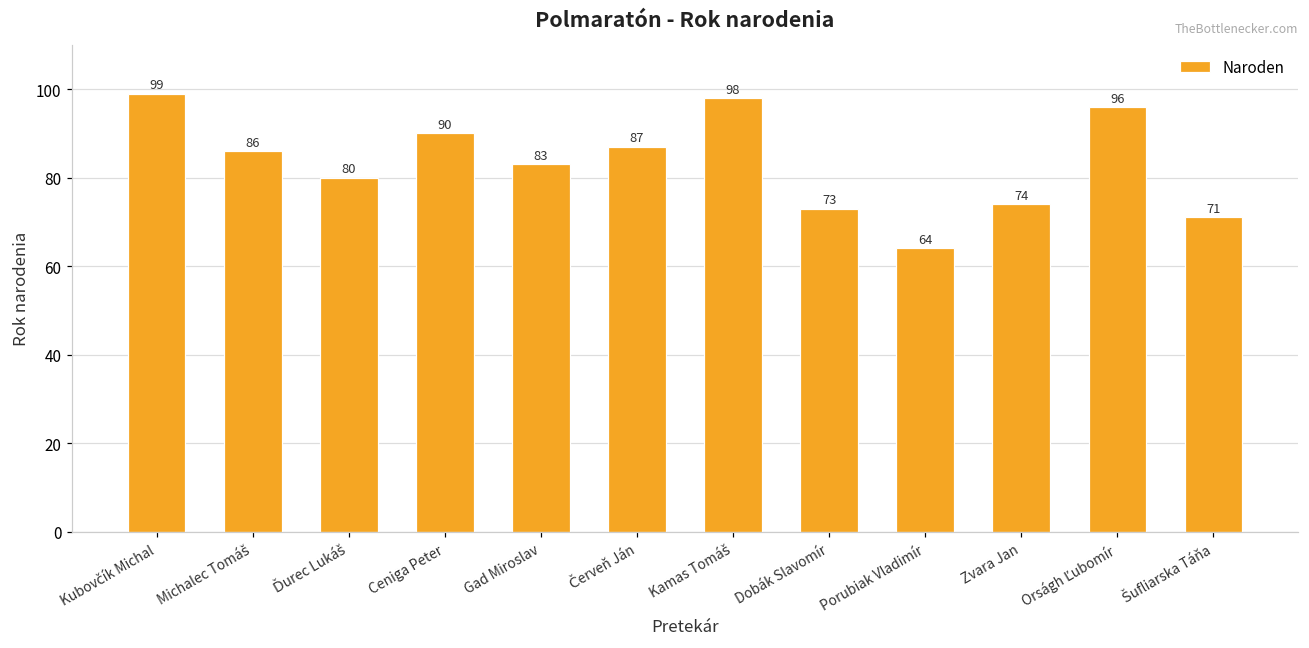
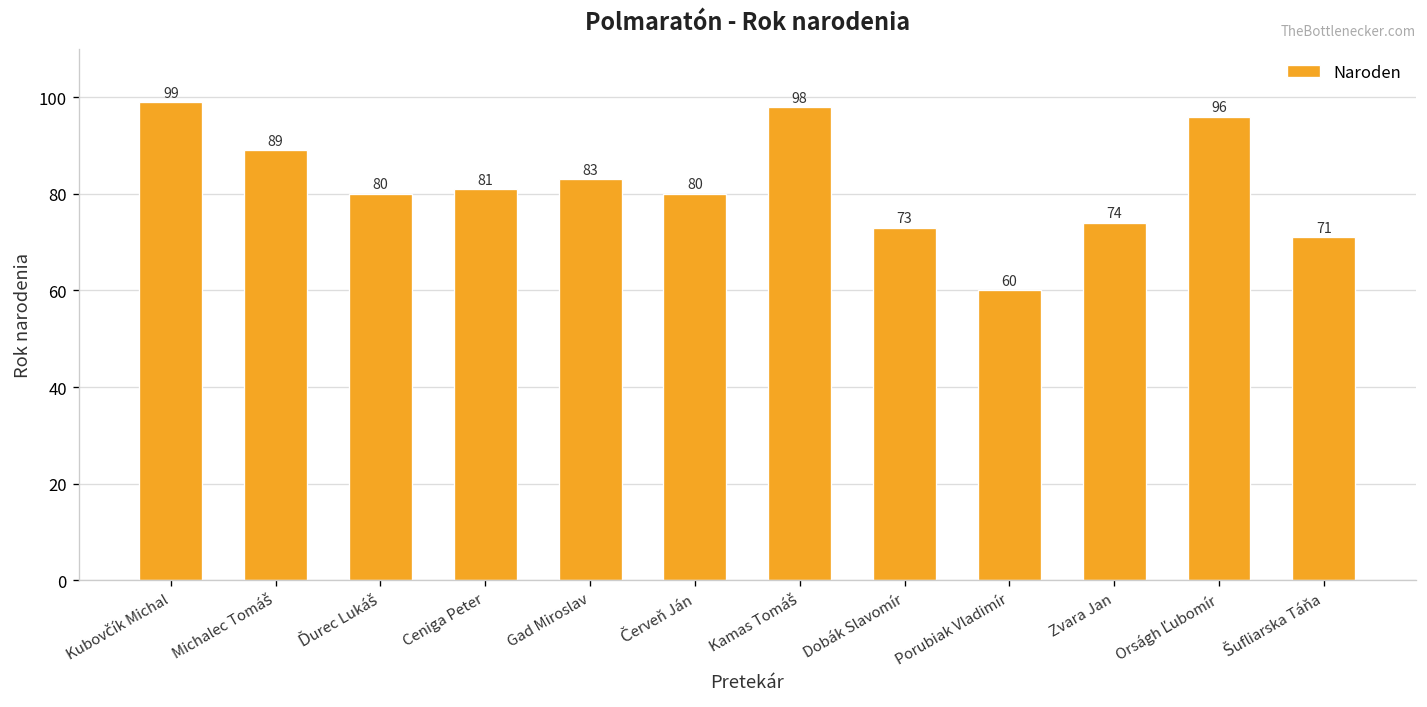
  {
    "Kubovčík Michal": 99,
-   "Michalec Tomáš": 86,
+   "Michalec Tomáš": 89,
    "Ďurec Lukáš": 80,
-   "Ceniga Peter": 90,
+   "Ceniga Peter": 81,
    "Gad Miroslav": 83,
-   "Červeň Ján": 87,
+   "Červeň Ján": 80,
    "Kamas Tomáš": 98,
    "Dobák Slavomír": 73,
-   "Porubiak Vladimír": 64,
+   "Porubiak Vladimír": 60,
    "Zvara Jan": 74,
    "Orságh Ľubomír": 96,
    "Šufliarska Táňa": 71
  }
